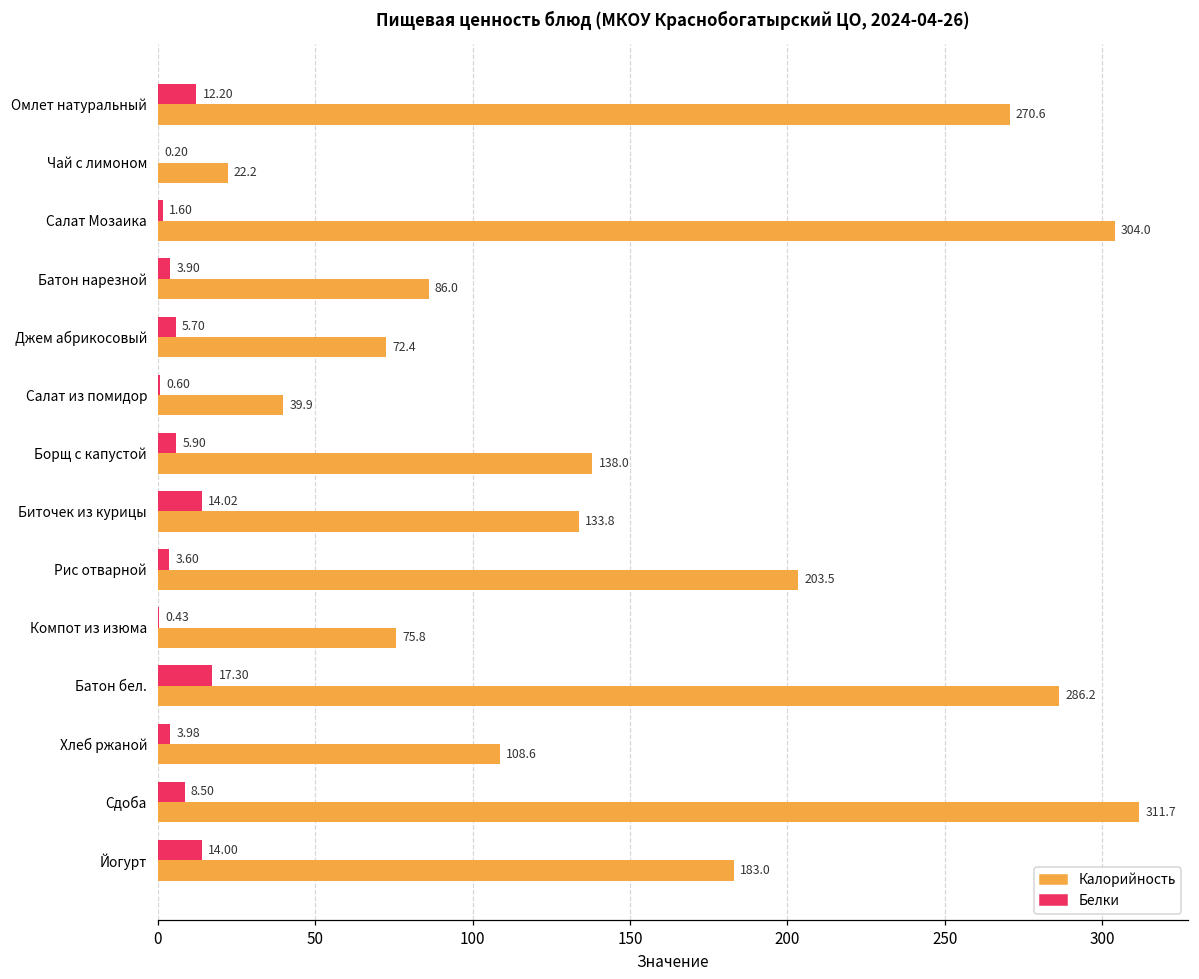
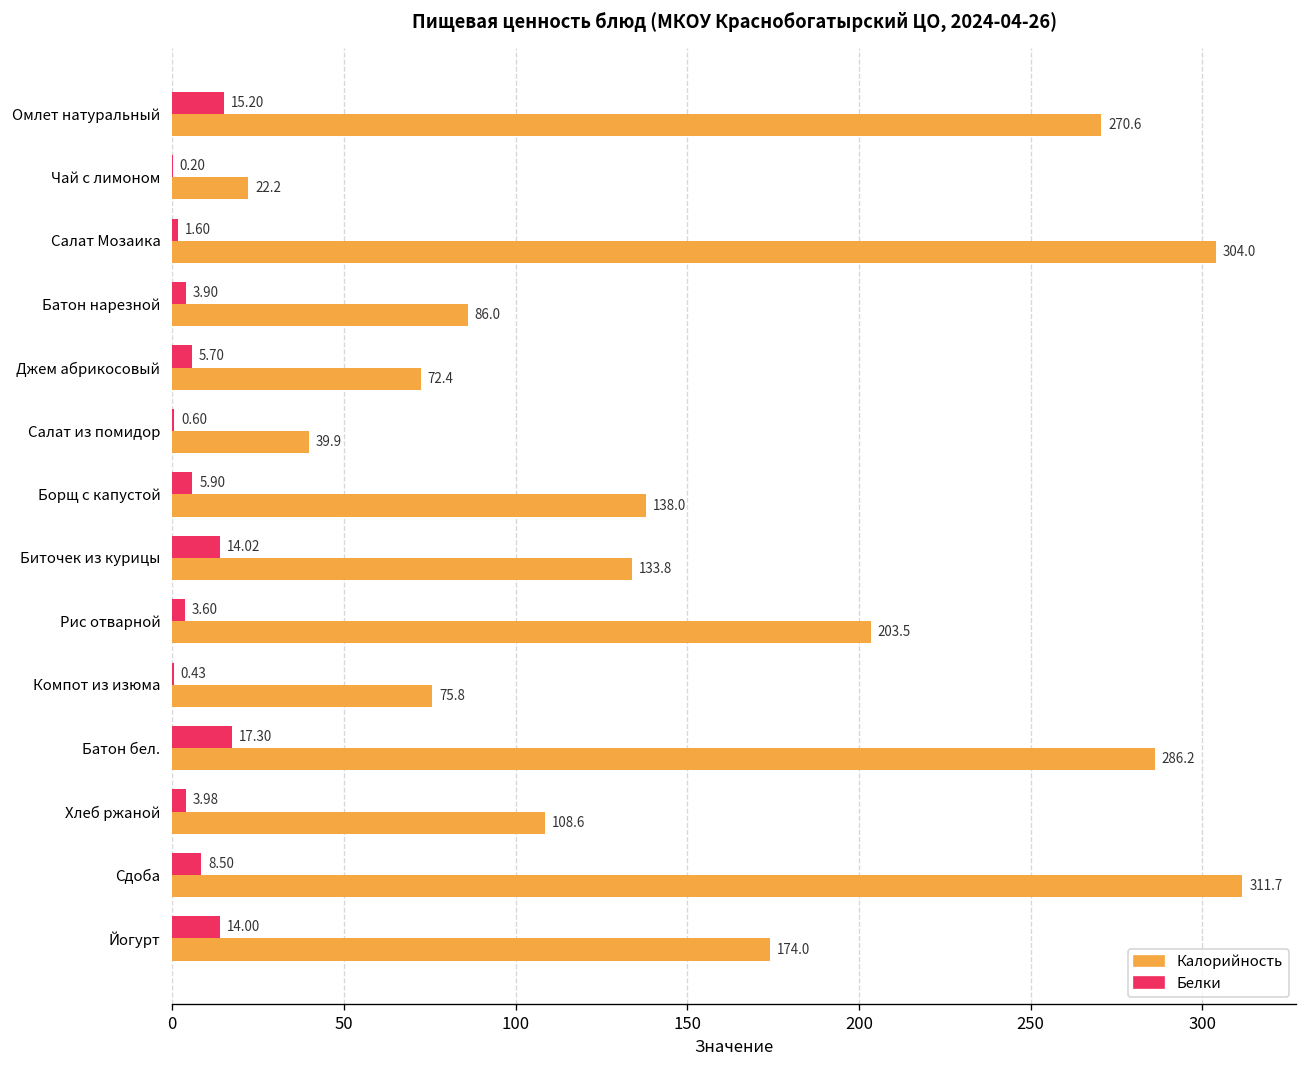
  {
    "Калорийность": {
      "Омлет натуральный": 270.6,
      "Чай с лимоном": 22.2,
      "Салат Мозаика": 304.0,
      "Батон нарезной": 86.0,
      "Джем абрикосовый": 72.4,
      "Салат из помидор": 39.9,
      "Борщ с капустой": 138.0,
      "Биточек из курицы": 133.8,
      "Рис отварной": 203.5,
      "Компот из изюма": 75.8,
      "Батон бел.": 286.2,
      "Хлеб ржаной": 108.6,
      "Сдоба": 311.7,
-     "Йогурт": 183.0
+     "Йогурт": 174.0
    },
    "Белки": {
-     "Омлет натуральный": 12.20,
+     "Омлет натуральный": 15.20,
      "Чай с лимоном": 0.20,
      "Салат Мозаика": 1.60,
      "Батон нарезной": 3.90,
      "Джем абрикосовый": 5.70,
      "Салат из помидор": 0.60,
      "Борщ с капустой": 5.90,
      "Биточек из курицы": 14.02,
      "Рис отварной": 3.60,
      "Компот из изюма": 0.43,
      "Батон бел.": 17.30,
      "Хлеб ржаной": 3.98,
      "Сдоба": 8.50,
      "Йогурт": 14.00
    }
  }
